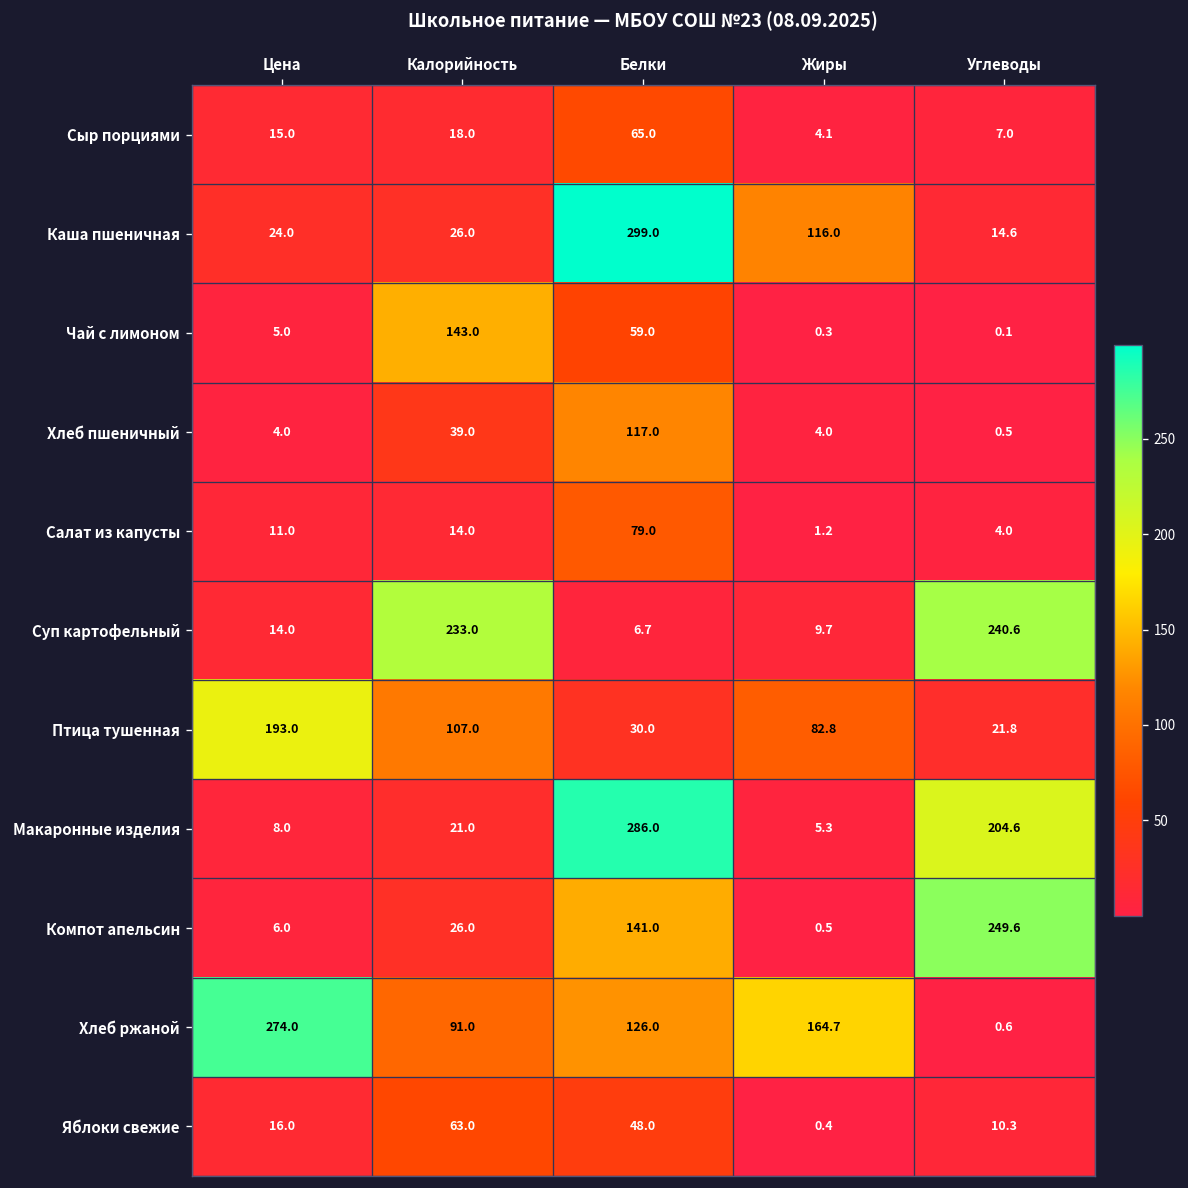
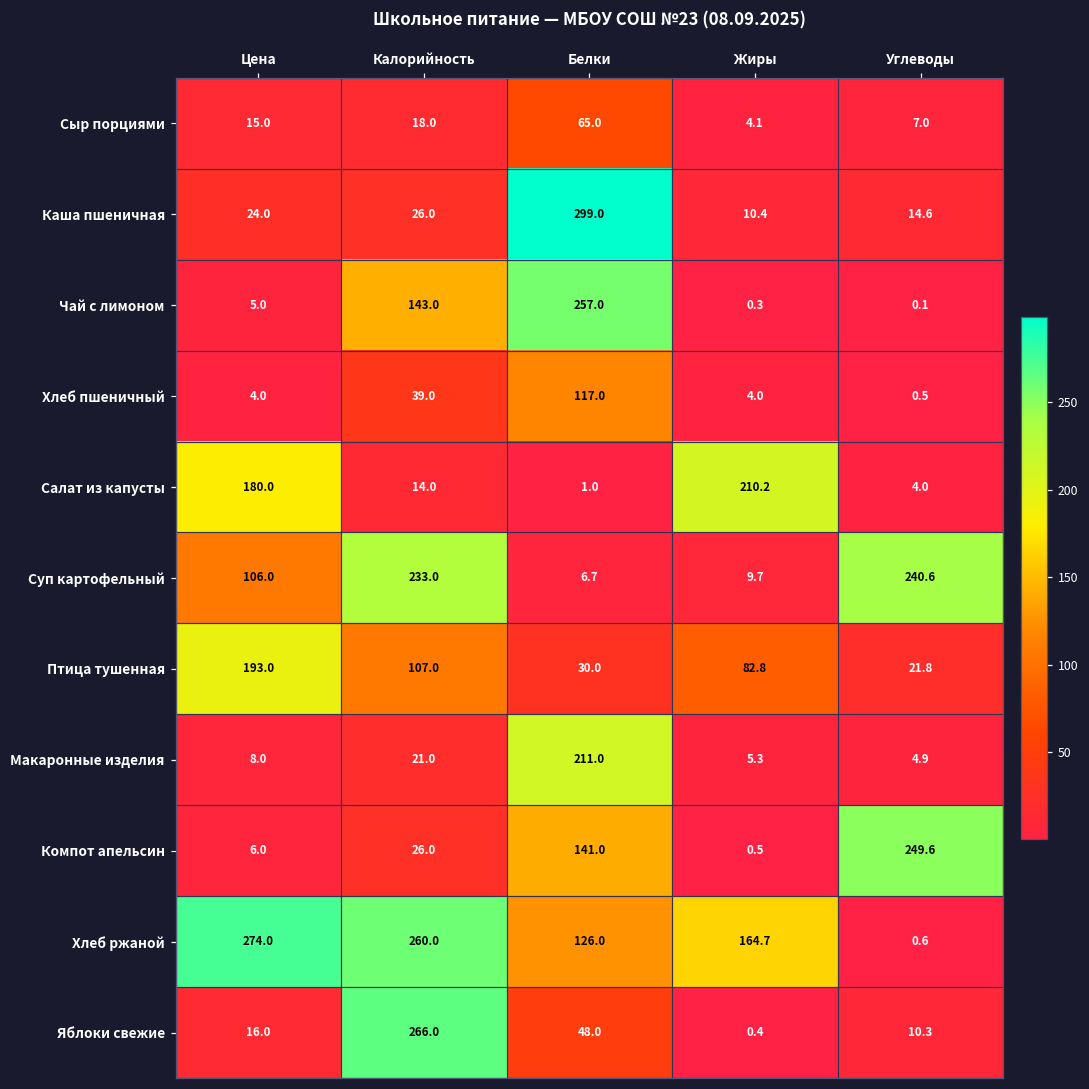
  {
    "Сыр порциями": {
      "Цена": 15.0,
      "Калорийность": 18.0,
      "Белки": 65.0,
      "Жиры": 4.1,
      "Углеводы": 7.0
    },
    "Каша пшеничная": {
      "Цена": 24.0,
      "Калорийность": 26.0,
      "Белки": 299.0,
-     "Жиры": 116.0,
+     "Жиры": 10.4,
      "Углеводы": 14.6
    },
    "Чай с лимоном": {
      "Цена": 5.0,
      "Калорийность": 143.0,
-     "Белки": 59.0,
+     "Белки": 257.0,
      "Жиры": 0.3,
      "Углеводы": 0.1
    },
    "Хлеб пшеничный": {
      "Цена": 4.0,
      "Калорийность": 39.0,
      "Белки": 117.0,
      "Жиры": 4.0,
      "Углеводы": 0.5
    },
    "Салат из капусты": {
-     "Цена": 11.0,
+     "Цена": 180.0,
      "Калорийность": 14.0,
-     "Белки": 79.0,
-     "Жиры": 1.2,
+     "Белки": 1.0,
+     "Жиры": 210.2,
      "Углеводы": 4.0
    },
    "Суп картофельный": {
-     "Цена": 14.0,
+     "Цена": 106.0,
      "Калорийность": 233.0,
      "Белки": 6.7,
      "Жиры": 9.7,
      "Углеводы": 240.6
    },
    "Птица тушенная": {
      "Цена": 193.0,
      "Калорийность": 107.0,
      "Белки": 30.0,
      "Жиры": 82.8,
      "Углеводы": 21.8
    },
    "Макаронные изделия": {
      "Цена": 8.0,
      "Калорийность": 21.0,
-     "Белки": 286.0,
+     "Белки": 211.0,
      "Жиры": 5.3,
-     "Углеводы": 204.6
+     "Углеводы": 4.9
    },
    "Компот апельсин": {
      "Цена": 6.0,
      "Калорийность": 26.0,
      "Белки": 141.0,
      "Жиры": 0.5,
      "Углеводы": 249.6
    },
    "Хлеб ржаной": {
      "Цена": 274.0,
-     "Калорийность": 91.0,
+     "Калорийность": 260.0,
      "Белки": 126.0,
      "Жиры": 164.7,
      "Углеводы": 0.6
    },
    "Яблоки свежие": {
      "Цена": 16.0,
-     "Калорийность": 63.0,
+     "Калорийность": 266.0,
      "Белки": 48.0,
      "Жиры": 0.4,
      "Углеводы": 10.3
    }
  }
